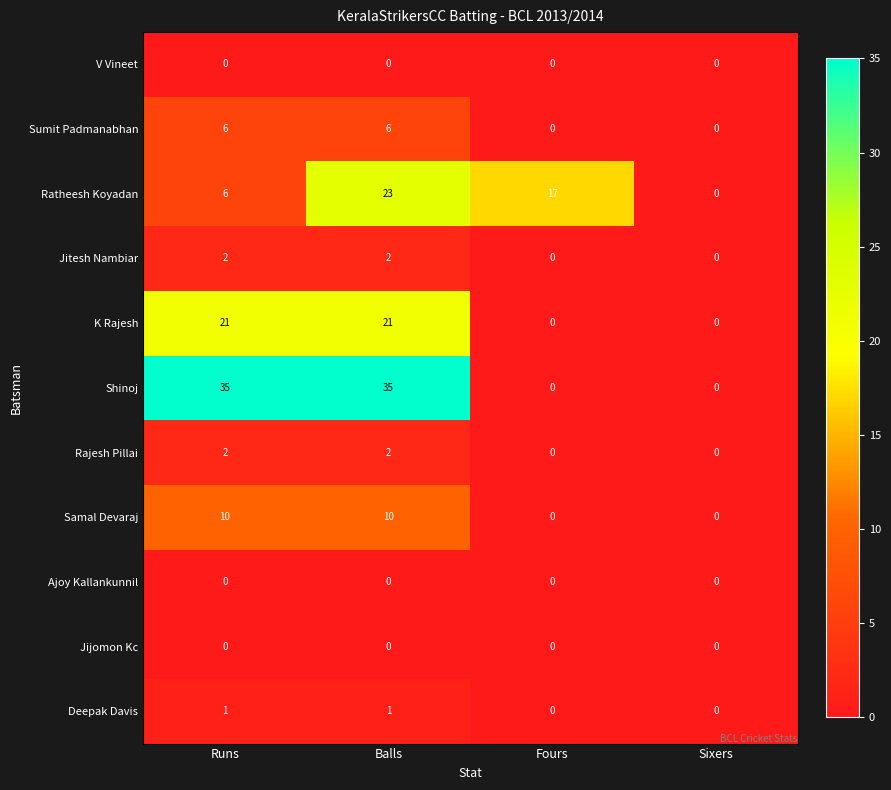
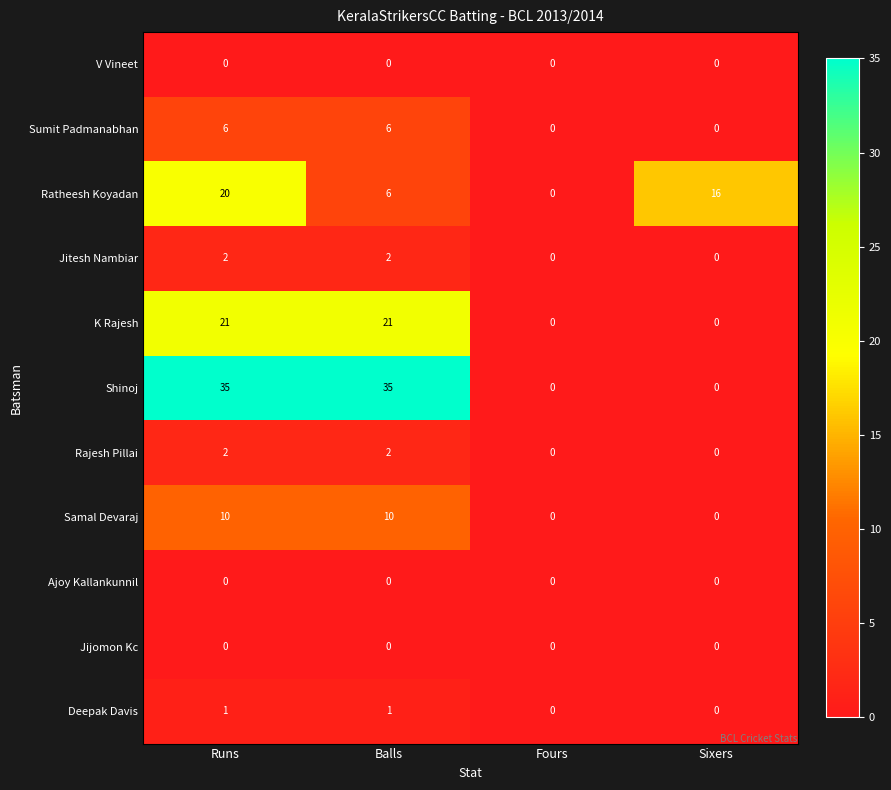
  {
    "V Vineet": {
      "Runs": 0,
      "Balls": 0,
      "Fours": 0,
      "Sixers": 0
    },
    "Sumit Padmanabhan": {
      "Runs": 6,
      "Balls": 6,
      "Fours": 0,
      "Sixers": 0
    },
    "Ratheesh Koyadan": {
-     "Runs": 6,
-     "Balls": 23,
-     "Fours": 17,
-     "Sixers": 0
+     "Runs": 20,
+     "Balls": 6,
+     "Fours": 0,
+     "Sixers": 16
    },
    "Jitesh Nambiar": {
      "Runs": 2,
      "Balls": 2,
      "Fours": 0,
      "Sixers": 0
    },
    "K Rajesh": {
      "Runs": 21,
      "Balls": 21,
      "Fours": 0,
      "Sixers": 0
    },
    "Shinoj": {
      "Runs": 35,
      "Balls": 35,
      "Fours": 0,
      "Sixers": 0
    },
    "Rajesh Pillai": {
      "Runs": 2,
      "Balls": 2,
      "Fours": 0,
      "Sixers": 0
    },
    "Samal Devaraj": {
      "Runs": 10,
      "Balls": 10,
      "Fours": 0,
      "Sixers": 0
    },
    "Ajoy Kallankunnil": {
      "Runs": 0,
      "Balls": 0,
      "Fours": 0,
      "Sixers": 0
    },
    "Jijomon Kc": {
      "Runs": 0,
      "Balls": 0,
      "Fours": 0,
      "Sixers": 0
    },
    "Deepak Davis": {
      "Runs": 1,
      "Balls": 1,
      "Fours": 0
    }
  }
